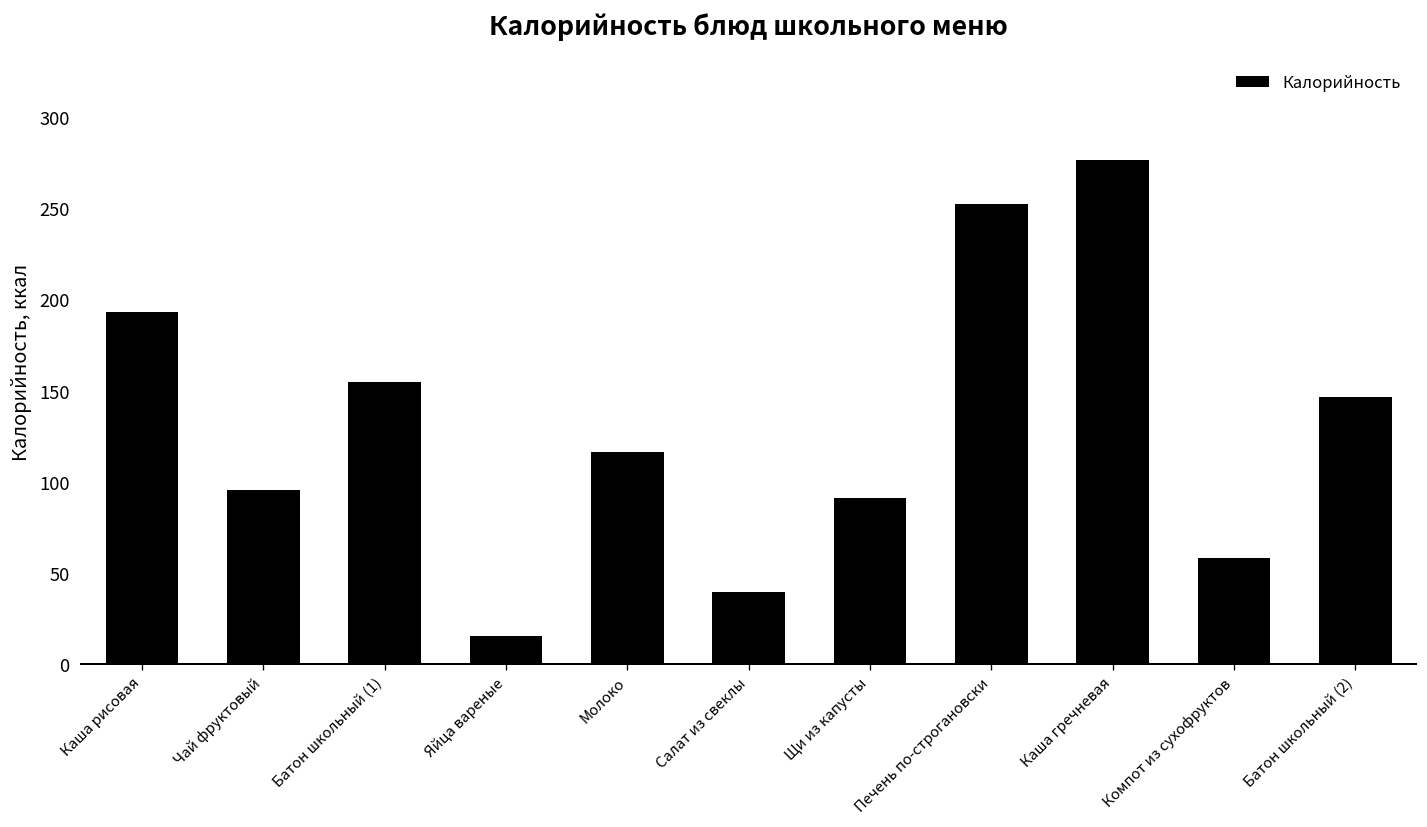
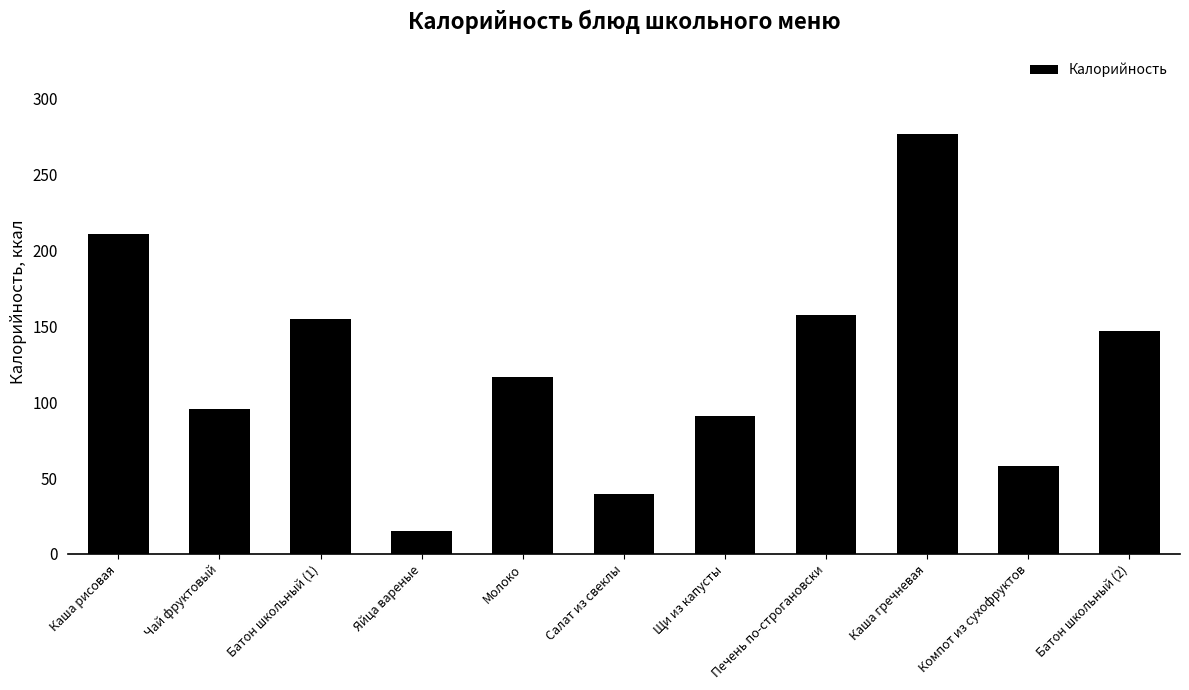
  {
-   "Каша рисовая": 193,
+   "Каша рисовая": 211,
    "Чай фруктовый": 95,
    "Батон школьный (1)": 155,
    "Яйца вареные": 15,
    "Молоко": 116,
    "Салат из свеклы": 40,
    "Щи из капусты": 91,
-   "Печень по-строгановски": 253,
+   "Печень по-строгановски": 158,
    "Каша гречневая": 277,
    "Компот из сухофруктов": 58,
    "Батон школьный (2)": 147
  }
